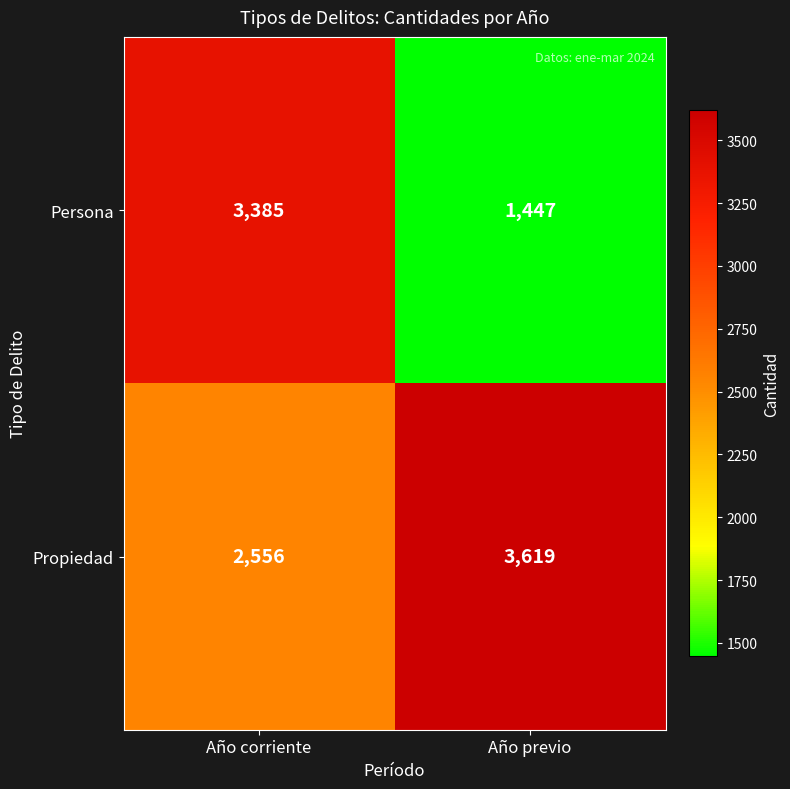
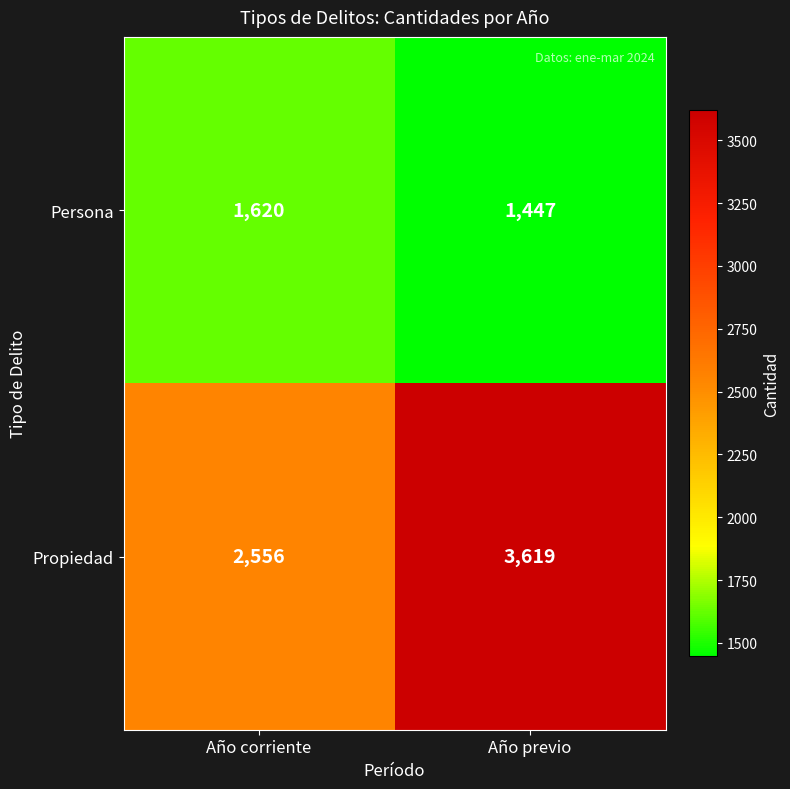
  {
    "Persona": {
-     "Año corriente": "3,385"
+     "Año corriente": "1,620"
    },
    "Propiedad": {
      "Año corriente": "2,556",
      "Año previo": "3,619"
    }
  }
